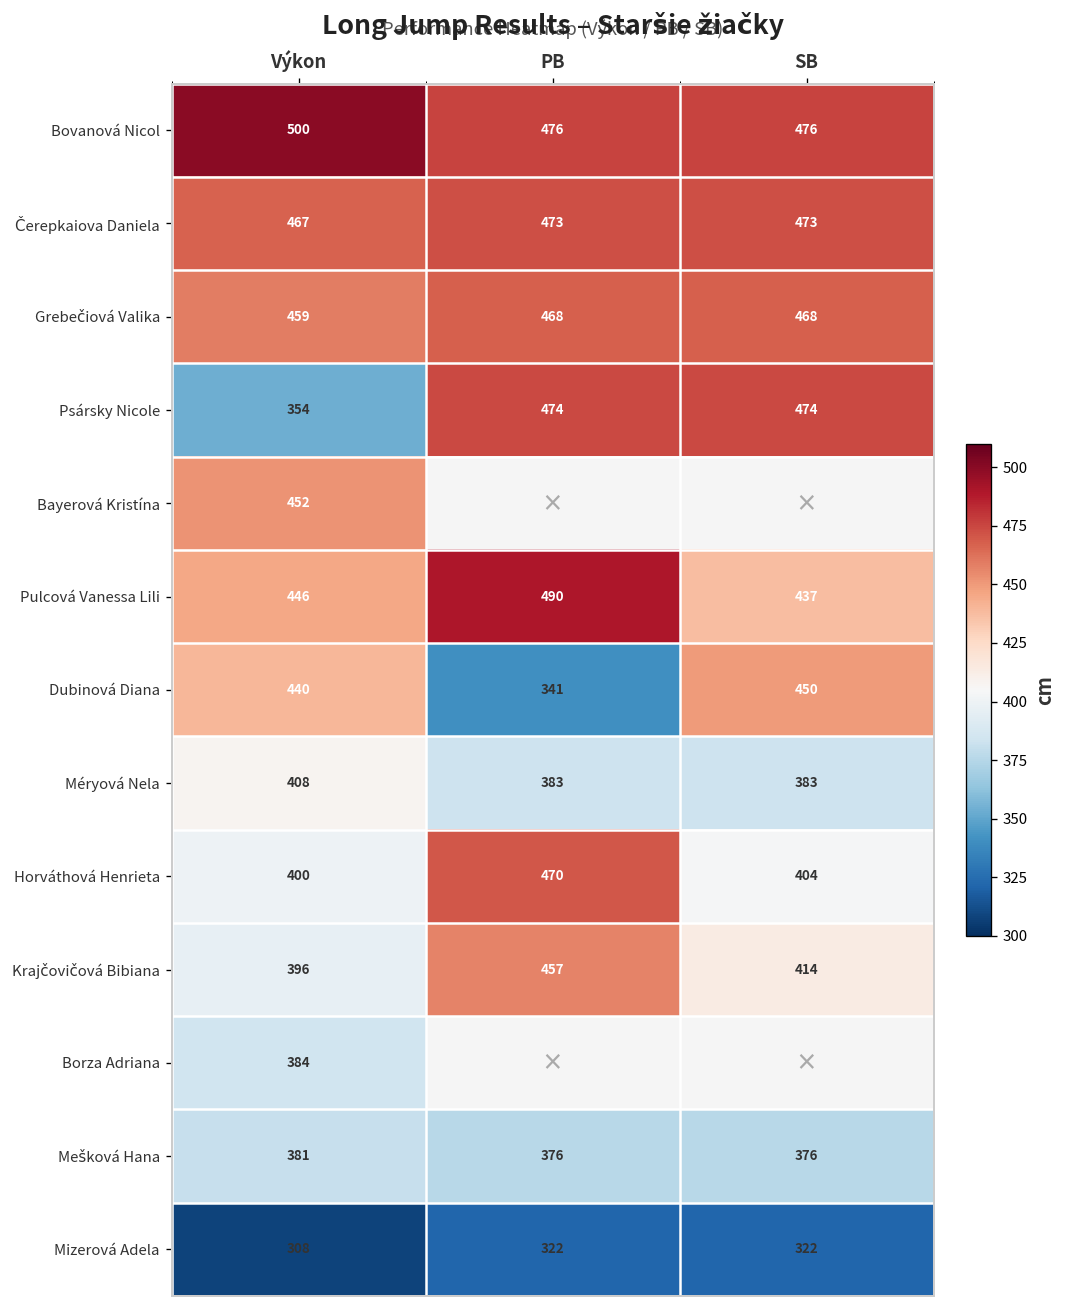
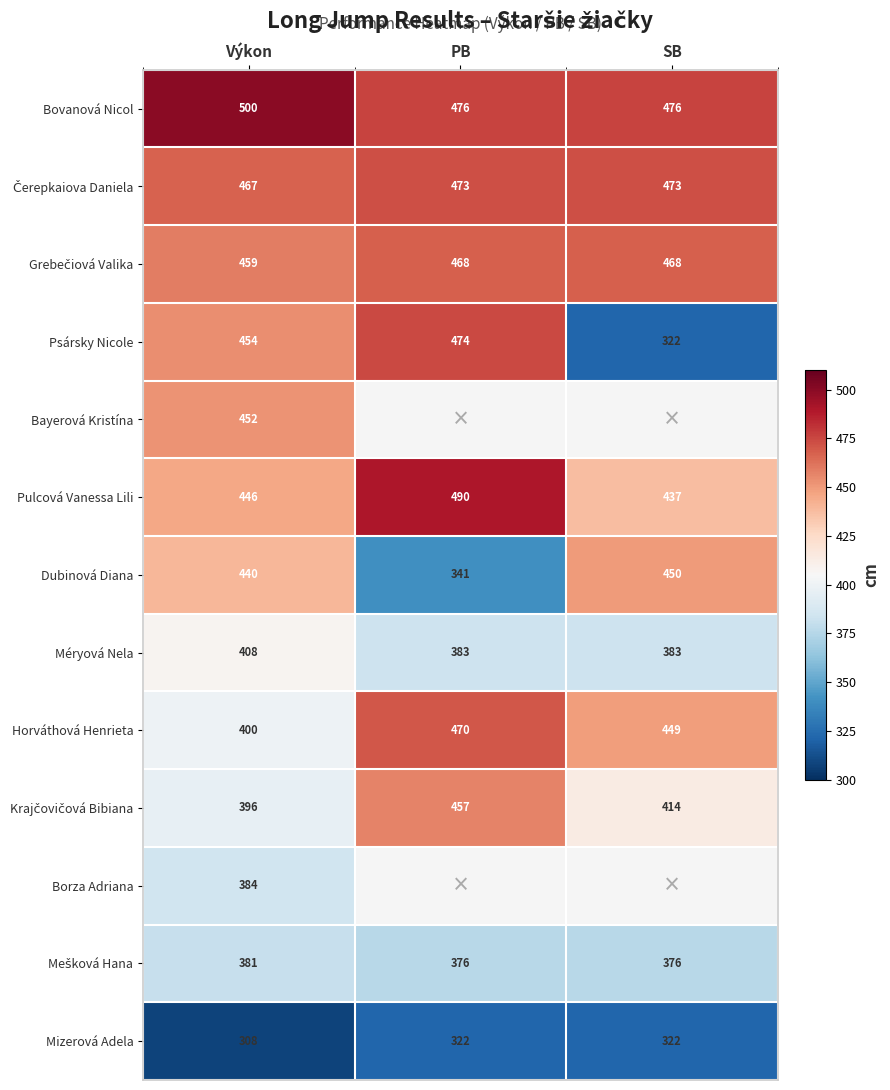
  {
    "Bovanová Nicol": {
      "Výkon": 500,
      "PB": 476,
      "SB": 476
    },
    "Čerepkaiova Daniela": {
      "Výkon": 467,
      "PB": 473,
      "SB": 473
    },
    "Grebečiová Valika": {
      "Výkon": 459,
      "PB": 468,
      "SB": 468
    },
    "Psársky Nicole": {
-     "Výkon": 354,
+     "Výkon": 454,
      "PB": 474,
-     "SB": 474
+     "SB": 322
    },
    "Bayerová Kristína": {
      "Výkon": 452
    },
    "Pulcová Vanessa Lili": {
      "Výkon": 446,
      "PB": 490,
      "SB": 437
    },
    "Dubinová Diana": {
      "Výkon": 440,
      "PB": 341,
      "SB": 450
    },
    "Méryová Nela": {
      "Výkon": 408,
      "PB": 383,
      "SB": 383
    },
    "Horváthová Henrieta": {
      "Výkon": 400,
      "PB": 470,
-     "SB": 404
+     "SB": 449
    },
    "Krajčovičová Bibiana": {
      "Výkon": 396,
      "PB": 457,
      "SB": 414
    },
    "Borza Adriana": {
      "Výkon": 384
    },
    "Mešková Hana": {
      "Výkon": 381,
      "PB": 376,
      "SB": 376
    },
    "Mizerová Adela": {
      "Výkon": 308,
      "PB": 322,
      "SB": 322
    }
  }
